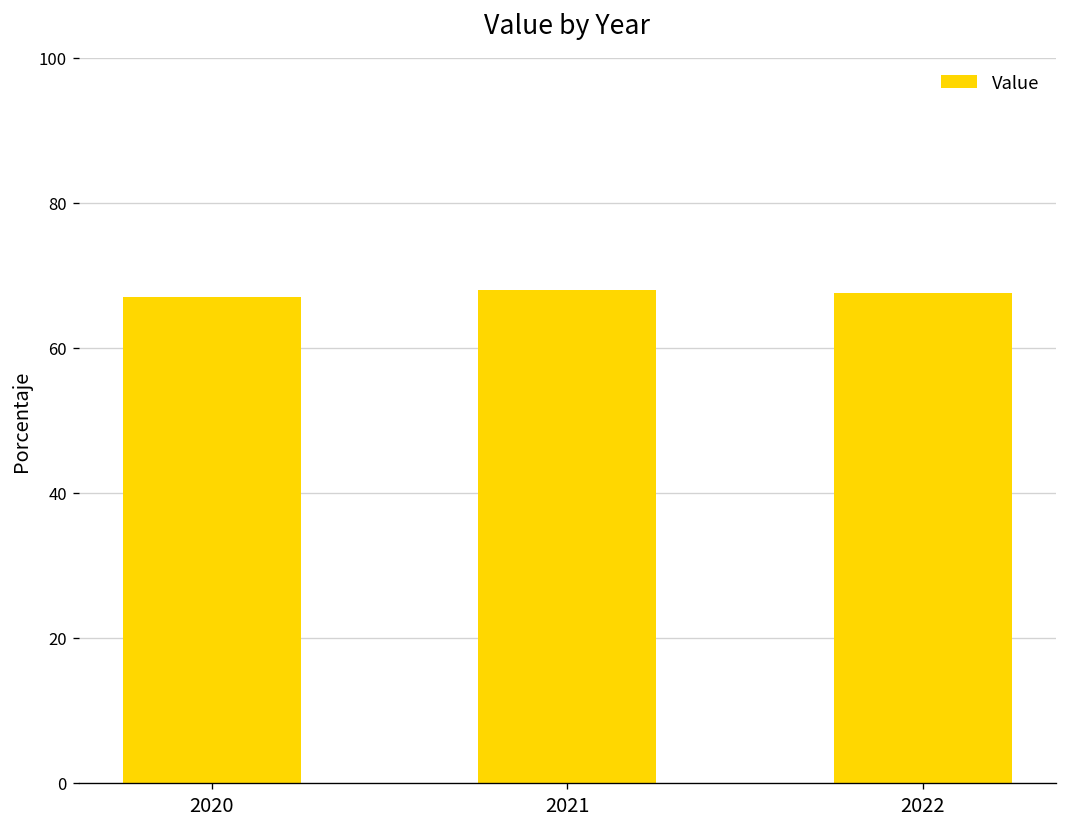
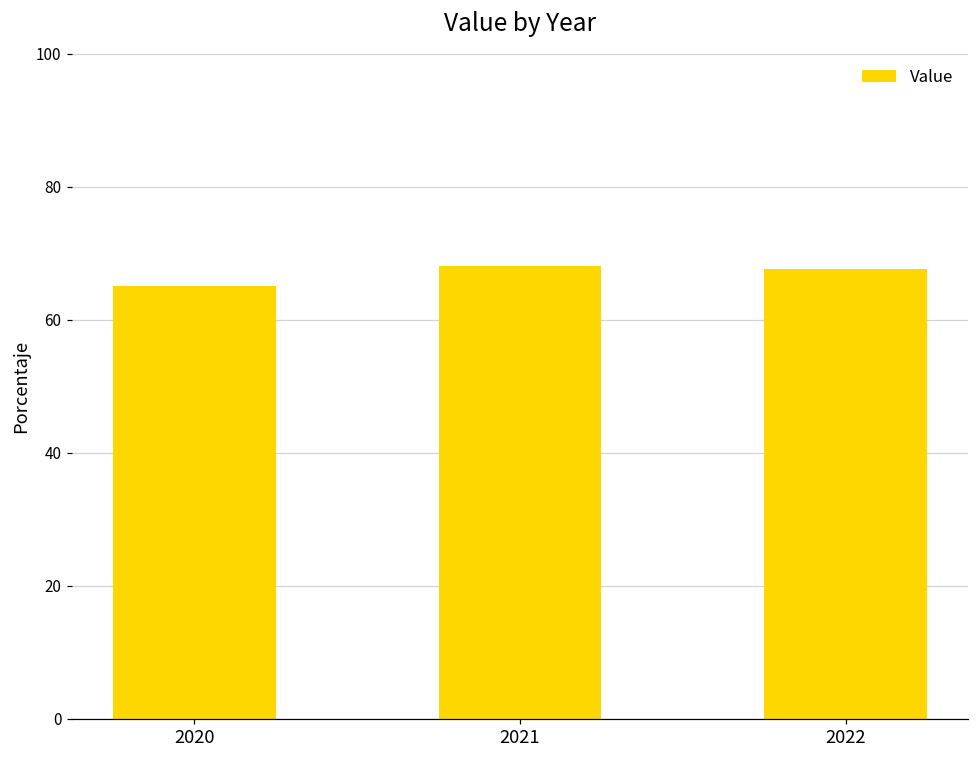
  {
-   "2020": 67,
+   "2020": 65,
    "2021": 68,
    "2022": 68
  }
